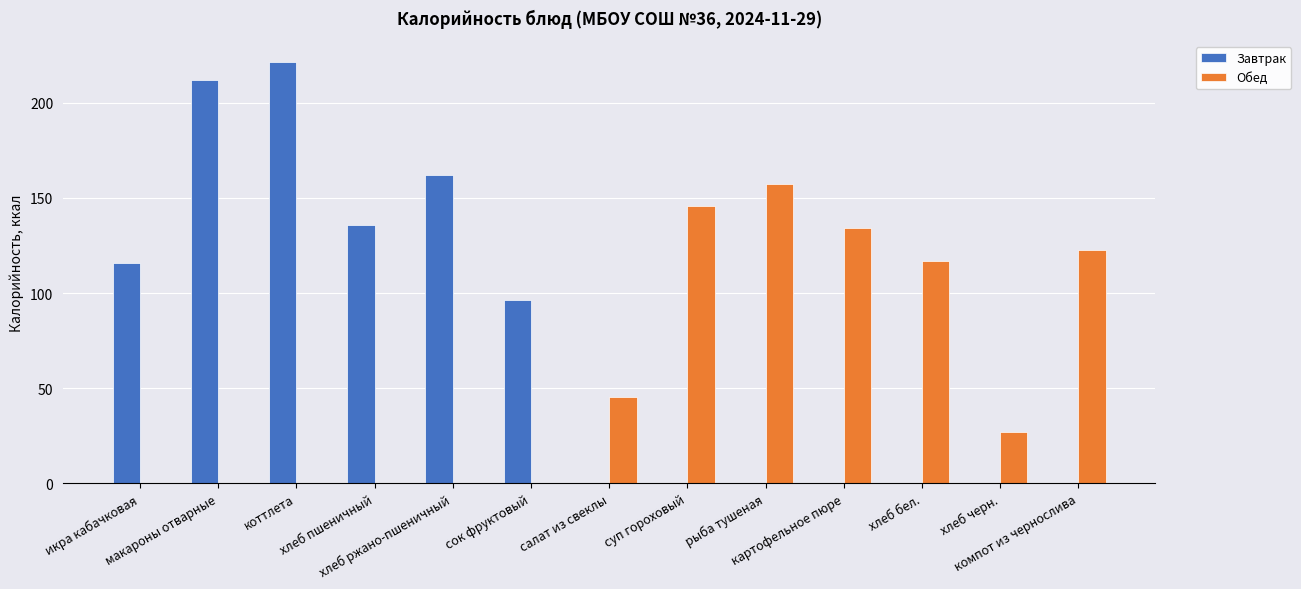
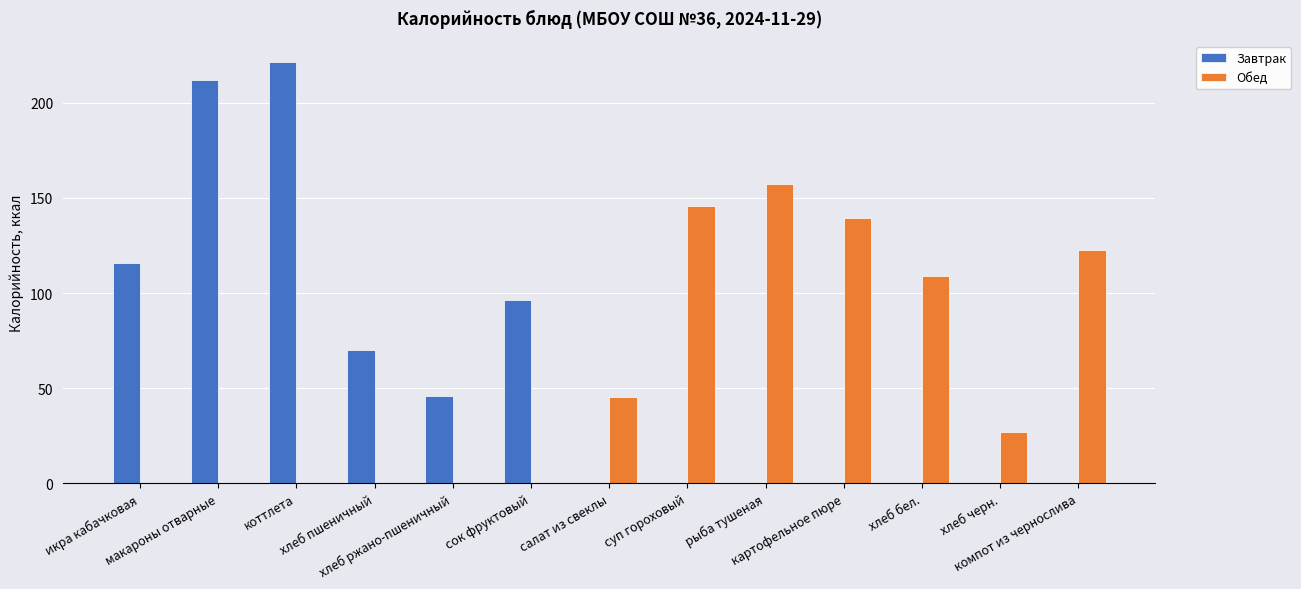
  {
    "Завтрак": {
      "икра кабачковая": 116,
      "макароны отварные": 212,
      "коттлета": 222,
-     "хлеб пшеничный": 136,
-     "хлеб ржано-пшеничный": 162,
+     "хлеб пшеничный": 70,
+     "хлеб ржано-пшеничный": 46,
      "сок фруктовый": 97,
      "салат из свеклы": 0,
      "суп гороховый": 0,
      "рыба тушеная": 0,
      "картофельное пюре": 0,
      "хлеб бел.": 0,
      "хлеб черн.": 0,
      "компот из чернослива": 0
    },
    "Обед": {
      "икра кабачковая": 0,
      "макароны отварные": 0,
      "коттлета": 0,
      "хлеб пшеничный": 0,
      "хлеб ржано-пшеничный": 0,
      "сок фруктовый": 0,
      "салат из свеклы": 46,
      "суп гороховый": 146,
      "рыба тушеная": 158,
-     "картофельное пюре": 134,
-     "хлеб бел.": 117,
+     "картофельное пюре": 139,
+     "хлеб бел.": 109,
      "хлеб черн.": 27,
      "компот из чернослива": 122
    }
  }
